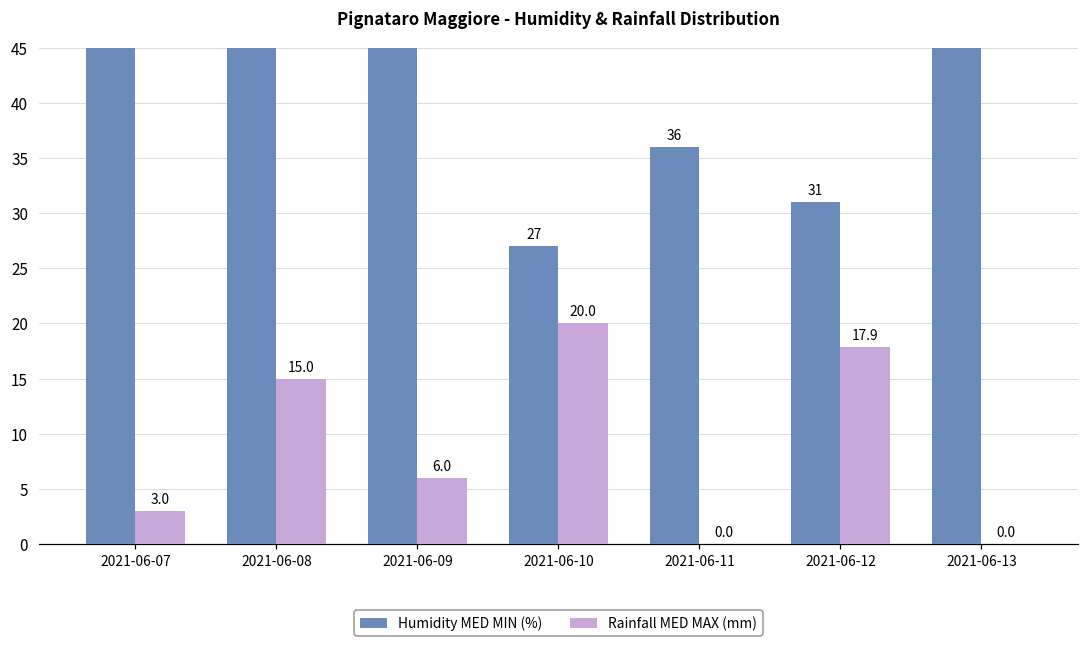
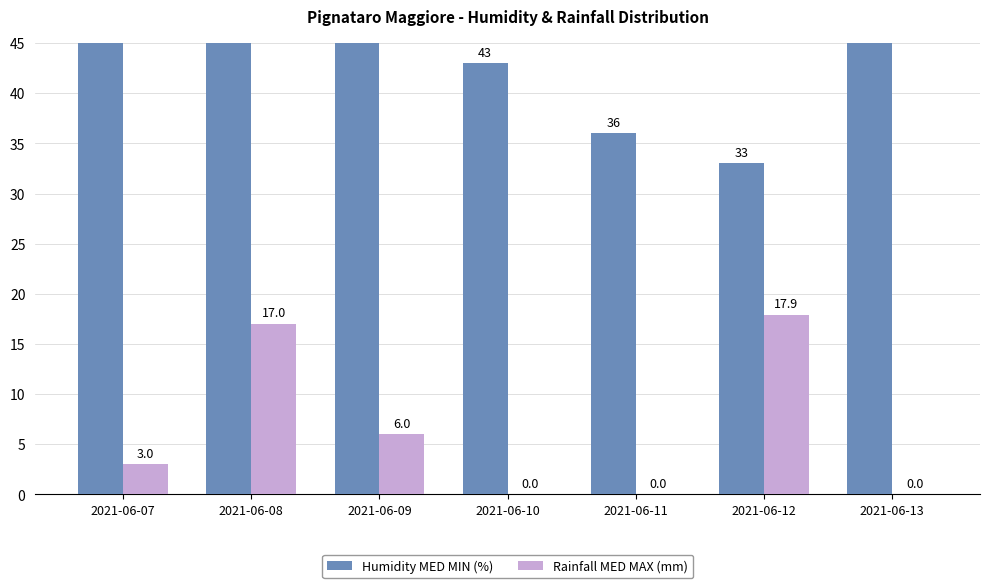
  {
    "Humidity MED MIN (%)": {
-     "2021-06-10": 27,
+     "2021-06-10": 43,
      "2021-06-11": 36,
-     "2021-06-12": 31
+     "2021-06-12": 33
    },
    "Rainfall MED MAX (mm)": {
      "2021-06-07": 3.0,
-     "2021-06-08": 15.0,
+     "2021-06-08": 17.0,
      "2021-06-09": 6.0,
-     "2021-06-10": 20.0,
+     "2021-06-10": 0.0,
      "2021-06-11": 0.0,
      "2021-06-12": 17.9,
      "2021-06-13": 0.0
    }
  }
